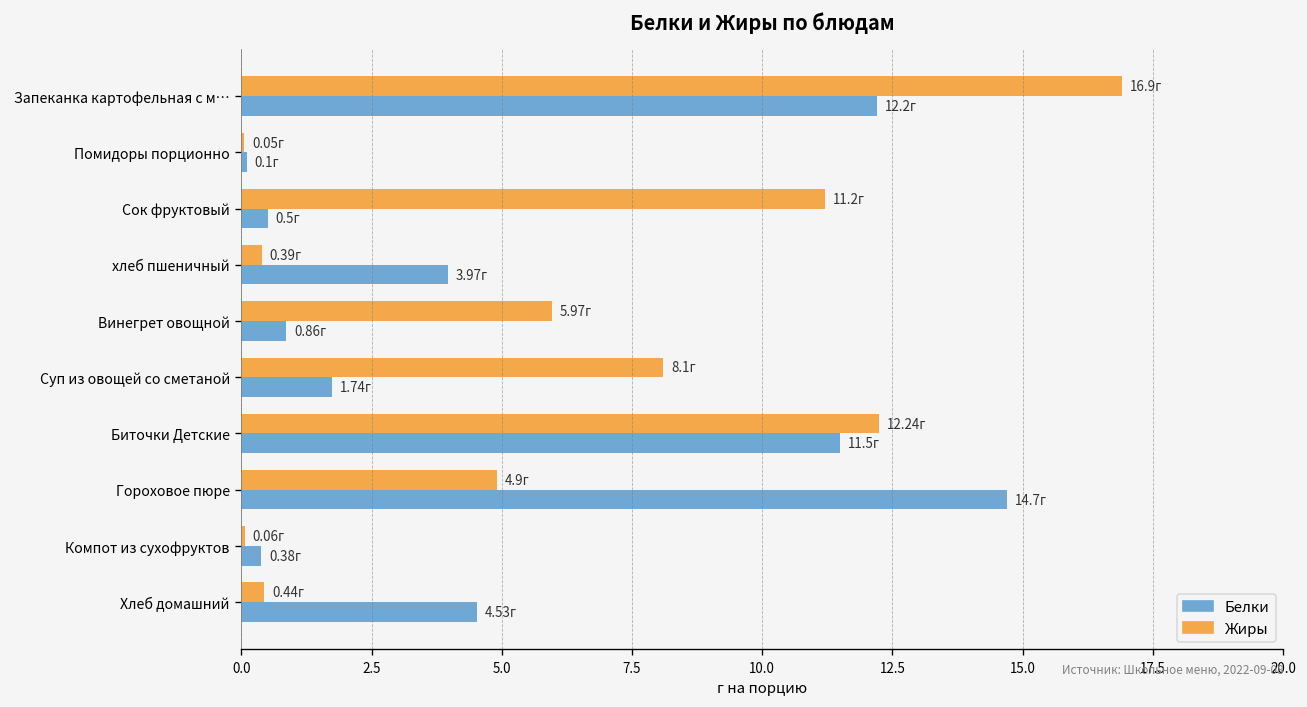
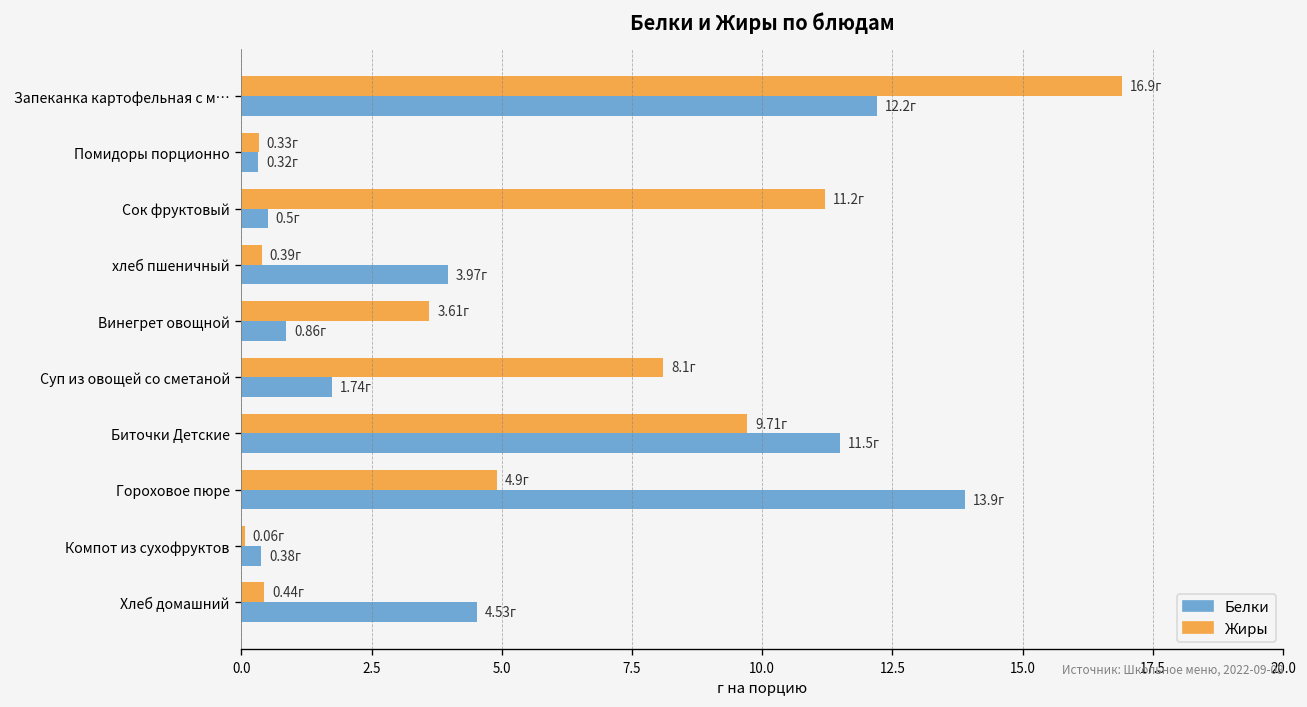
  {
    "Белки": {
      "Запеканка картофельная с м…": "12.2г",
-     "Помидоры порционно": "0.1г",
+     "Помидоры порционно": "0.32г",
      "Сок фруктовый": "0.5г",
      "хлеб пшеничный": "3.97г",
      "Винегрет овощной": "0.86г",
      "Суп из овощей со сметаной": "1.74г",
      "Биточки Детские": "11.5г",
-     "Гороховое пюре": "14.7г",
+     "Гороховое пюре": "13.9г",
      "Компот из сухофруктов": "0.38г",
      "Хлеб домашний": "4.53г"
    },
    "Жиры": {
      "Запеканка картофельная с м…": "16.9г",
-     "Помидоры порционно": "0.05г",
+     "Помидоры порционно": "0.33г",
      "Сок фруктовый": "11.2г",
      "хлеб пшеничный": "0.39г",
-     "Винегрет овощной": "5.97г",
+     "Винегрет овощной": "3.61г",
      "Суп из овощей со сметаной": "8.1г",
-     "Биточки Детские": "12.24г",
+     "Биточки Детские": "9.71г",
      "Гороховое пюре": "4.9г",
      "Компот из сухофруктов": "0.06г",
      "Хлеб домашний": "0.44г"
    }
  }
